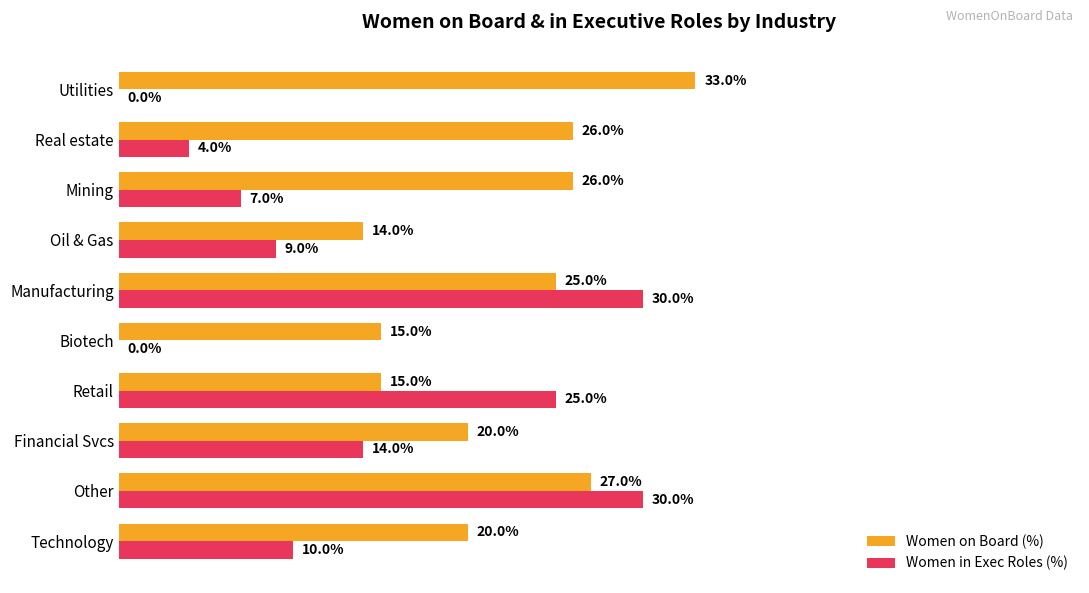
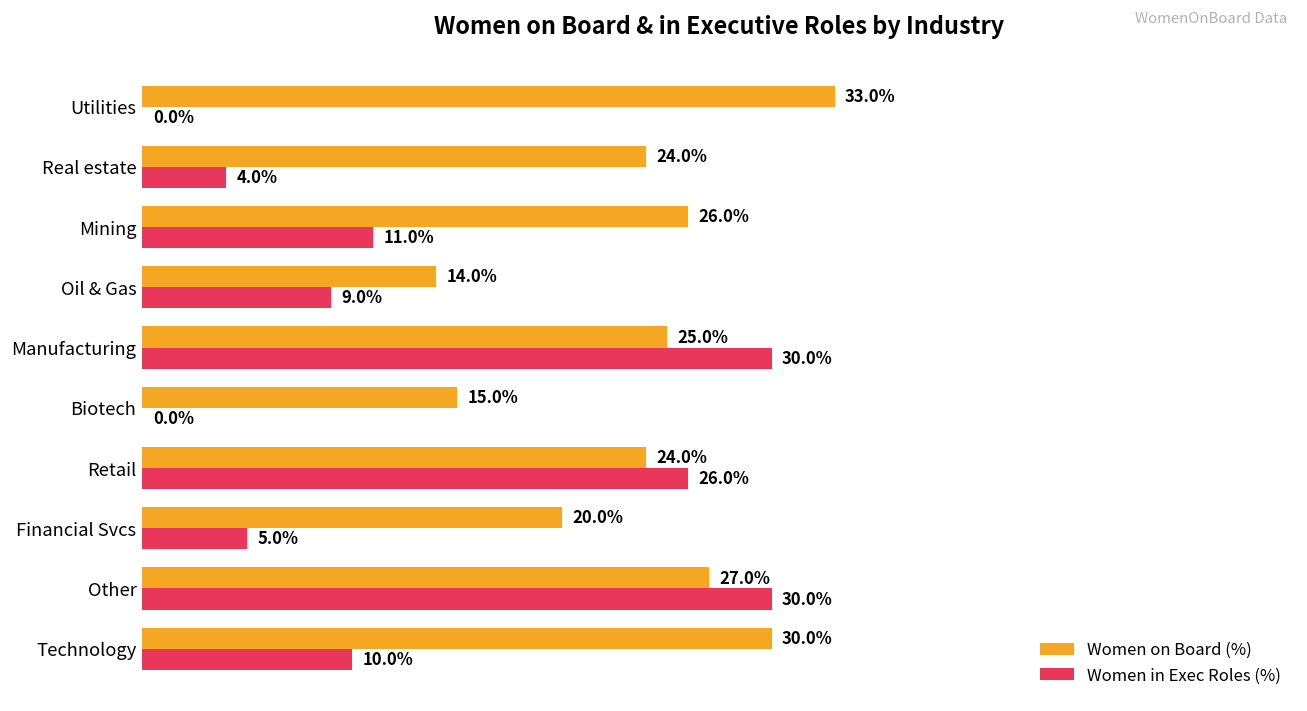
  {
    "Women on Board (%)": {
      "Utilities": "33.0%",
-     "Real estate": "26.0%",
+     "Real estate": "24.0%",
      "Mining": "26.0%",
      "Oil & Gas": "14.0%",
      "Manufacturing": "25.0%",
      "Biotech": "15.0%",
-     "Retail": "15.0%",
+     "Retail": "24.0%",
      "Financial Svcs": "20.0%",
      "Other": "27.0%",
-     "Technology": "20.0%"
+     "Technology": "30.0%"
    },
    "Women in Exec Roles (%)": {
      "Utilities": "0.0%",
      "Real estate": "4.0%",
-     "Mining": "7.0%",
+     "Mining": "11.0%",
      "Oil & Gas": "9.0%",
      "Manufacturing": "30.0%",
      "Biotech": "0.0%",
-     "Retail": "25.0%",
-     "Financial Svcs": "14.0%",
+     "Retail": "26.0%",
+     "Financial Svcs": "5.0%",
      "Other": "30.0%",
      "Technology": "10.0%"
    }
  }
